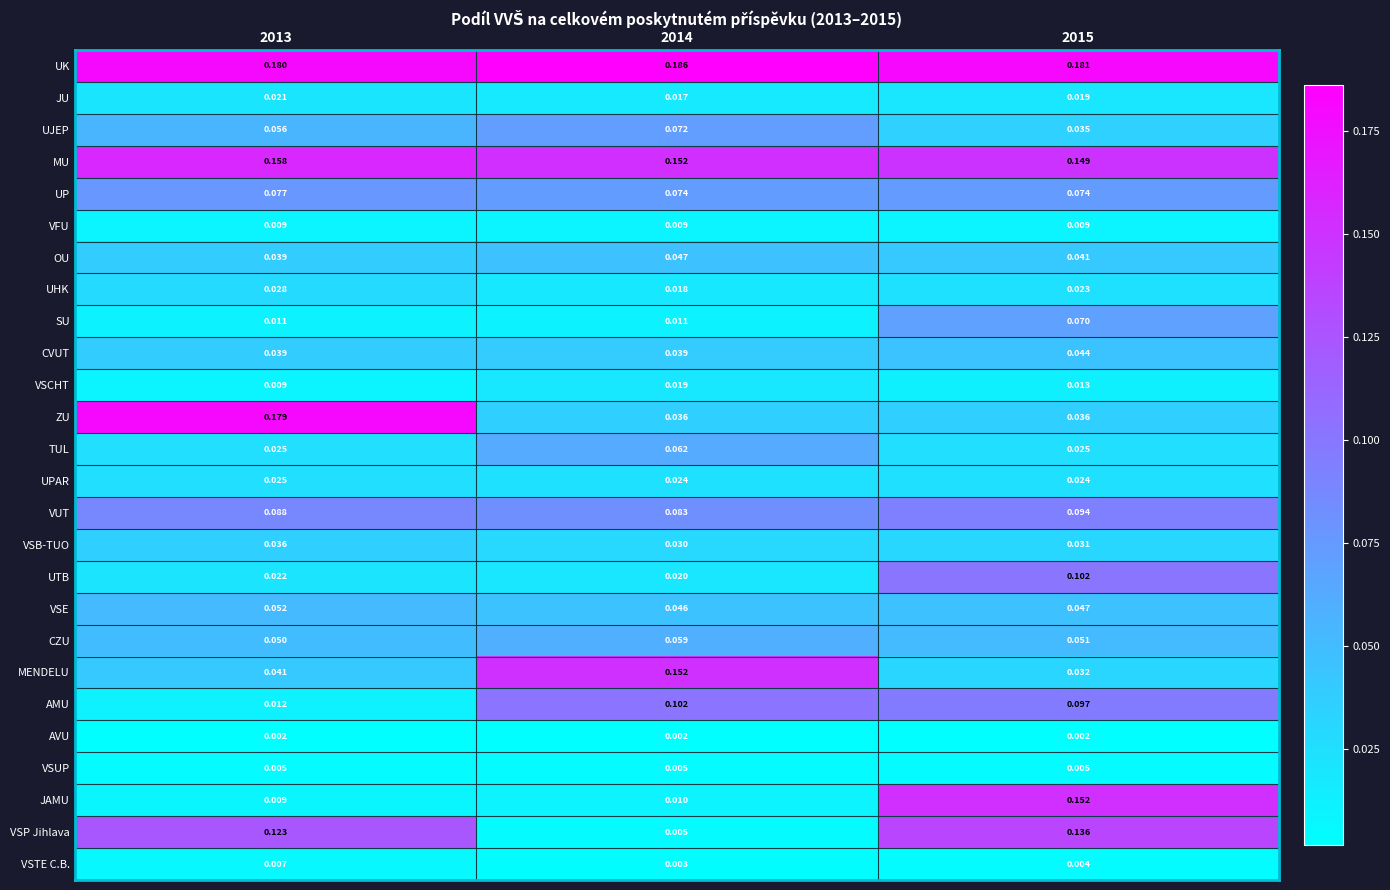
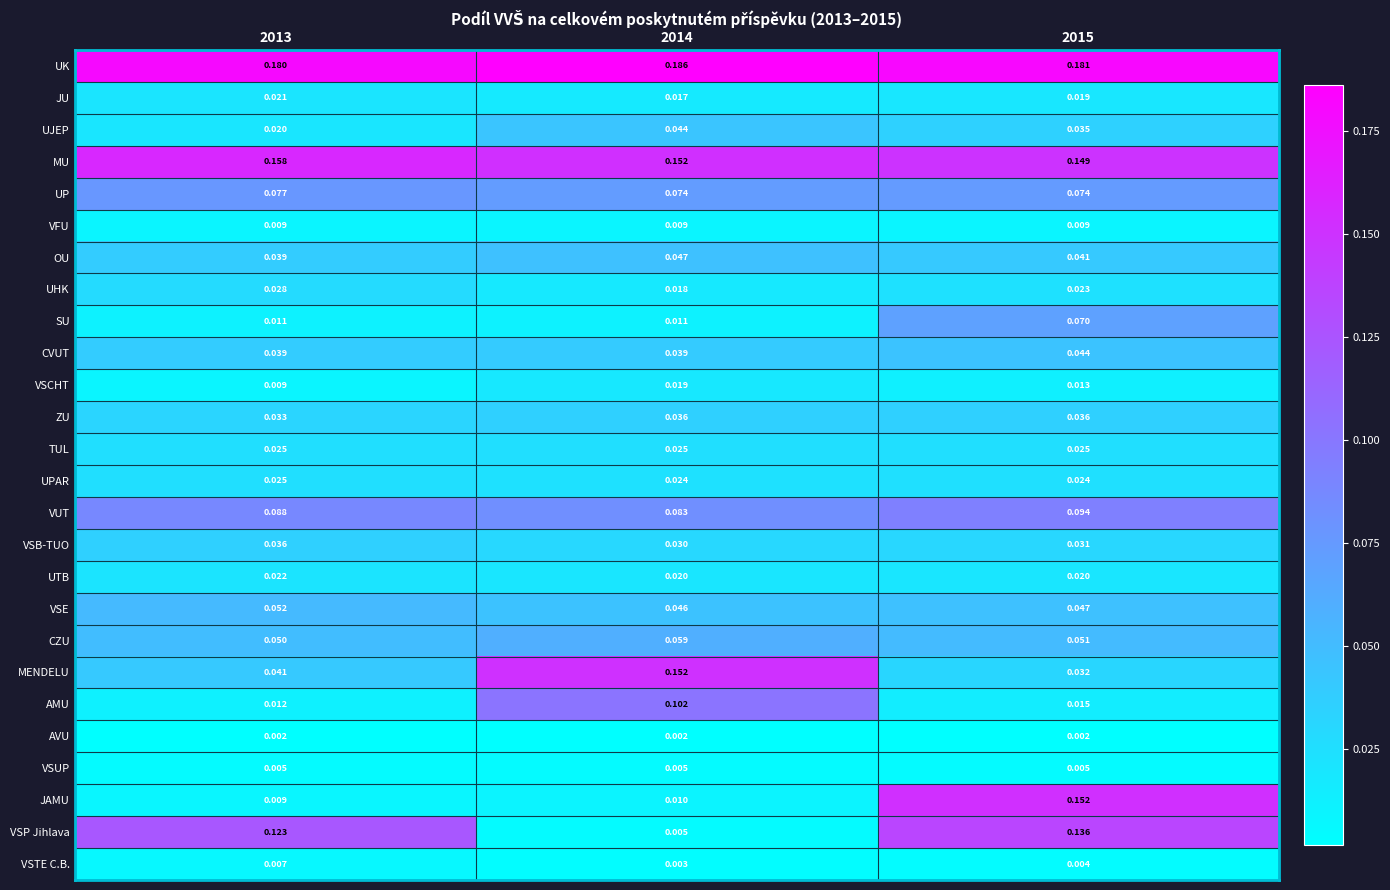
  {
    "UK": {
      "2013": 0.180,
      "2014": 0.186,
      "2015": 0.181
    },
    "JU": {
      "2013": 0.021,
      "2014": 0.017,
      "2015": 0.019
    },
    "UJEP": {
-     "2013": 0.056,
-     "2014": 0.072,
+     "2013": 0.020,
+     "2014": 0.044,
      "2015": 0.035
    },
    "MU": {
      "2013": 0.158,
      "2014": 0.152,
      "2015": 0.149
    },
    "UP": {
      "2013": 0.077,
      "2014": 0.074,
      "2015": 0.074
    },
    "VFU": {
      "2013": 0.009,
      "2014": 0.009,
      "2015": 0.009
    },
    "OU": {
      "2013": 0.039,
      "2014": 0.047,
      "2015": 0.041
    },
    "UHK": {
      "2013": 0.028,
      "2014": 0.018,
      "2015": 0.023
    },
    "SU": {
      "2013": 0.011,
      "2014": 0.011,
      "2015": 0.070
    },
    "CVUT": {
      "2013": 0.039,
      "2014": 0.039,
      "2015": 0.044
    },
    "VSCHT": {
      "2013": 0.009,
      "2014": 0.019,
      "2015": 0.013
    },
    "ZU": {
-     "2013": 0.179,
+     "2013": 0.033,
      "2014": 0.036,
      "2015": 0.036
    },
    "TUL": {
      "2013": 0.025,
-     "2014": 0.062,
+     "2014": 0.025,
      "2015": 0.025
    },
    "UPAR": {
      "2013": 0.025,
      "2014": 0.024,
      "2015": 0.024
    },
    "VUT": {
      "2013": 0.088,
      "2014": 0.083,
      "2015": 0.094
    },
    "VSB-TUO": {
      "2013": 0.036,
      "2014": 0.030,
      "2015": 0.031
    },
    "UTB": {
      "2013": 0.022,
      "2014": 0.020,
-     "2015": 0.102
+     "2015": 0.020
    },
    "VSE": {
      "2013": 0.052,
      "2014": 0.046,
      "2015": 0.047
    },
    "CZU": {
      "2013": 0.050,
      "2014": 0.059,
      "2015": 0.051
    },
    "MENDELU": {
      "2013": 0.041,
      "2014": 0.152,
      "2015": 0.032
    },
    "AMU": {
      "2013": 0.012,
      "2014": 0.102,
-     "2015": 0.097
+     "2015": 0.015
    },
    "AVU": {
      "2013": 0.002,
      "2014": 0.002,
      "2015": 0.002
    },
    "VSUP": {
      "2013": 0.005,
      "2014": 0.005,
      "2015": 0.005
    },
    "JAMU": {
      "2013": 0.009,
      "2014": 0.010,
      "2015": 0.152
    },
    "VSP Jihlava": {
      "2013": 0.123,
      "2014": 0.005,
      "2015": 0.136
    },
    "VSTE C.B.": {
      "2013": 0.007,
      "2014": 0.003,
      "2015": 0.004
    }
  }
